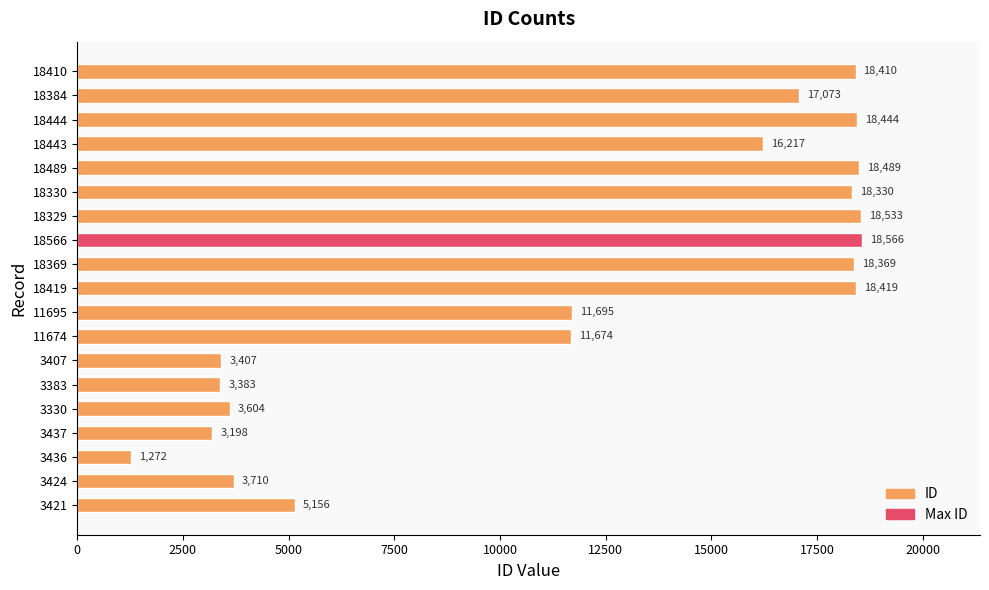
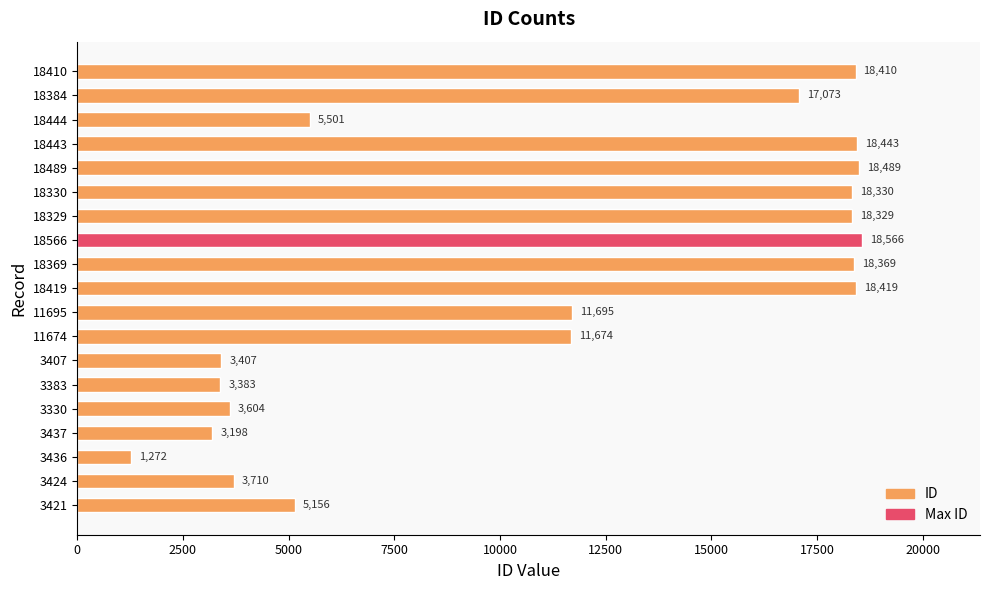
  {
    "18410": "18,410",
    "18384": "17,073",
-   "18444": "18,444",
-   "18443": "16,217",
+   "18444": "5,501",
+   "18443": "18,443",
    "18489": "18,489",
    "18330": "18,330",
-   "18329": "18,533",
+   "18329": "18,329",
    "18566": "18,566",
    "18369": "18,369",
    "18419": "18,419",
    "11695": "11,695",
    "11674": "11,674",
    "3407": "3,407",
    "3383": "3,383",
    "3330": "3,604",
    "3437": "3,198",
    "3436": "1,272",
    "3424": "3,710",
    "3421": "5,156"
  }
